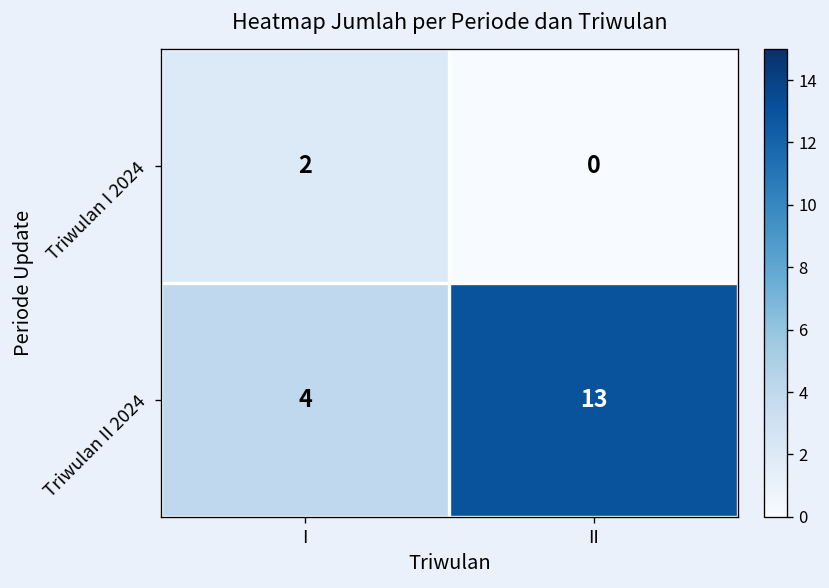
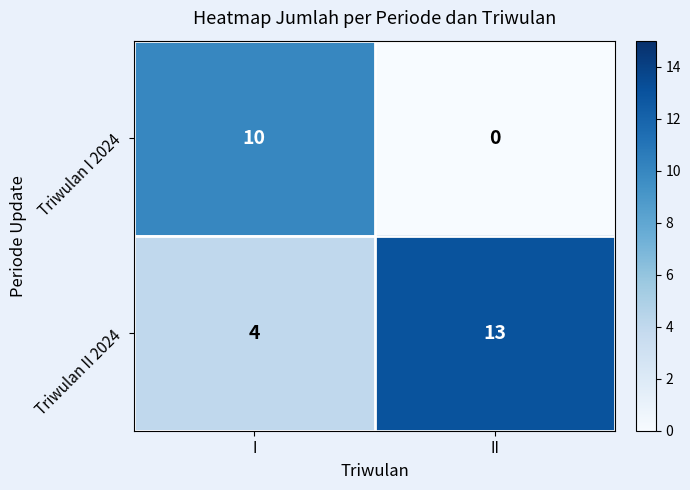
  {
    "Triwulan I 2024": {
-     "I": 2,
+     "I": 10,
      "II": 0
    },
    "Triwulan II 2024": {
      "I": 4,
      "II": 13
    }
  }
